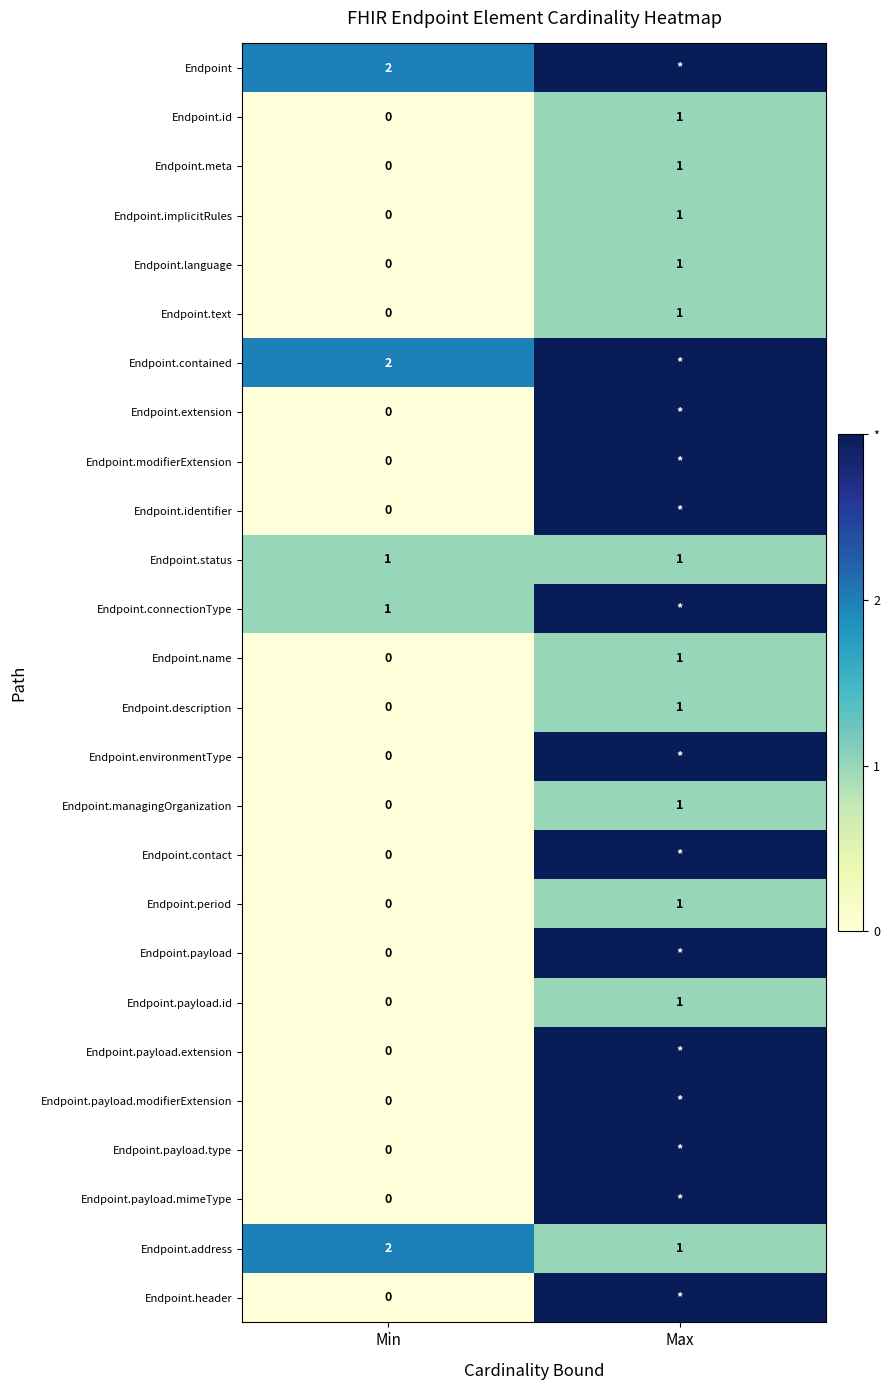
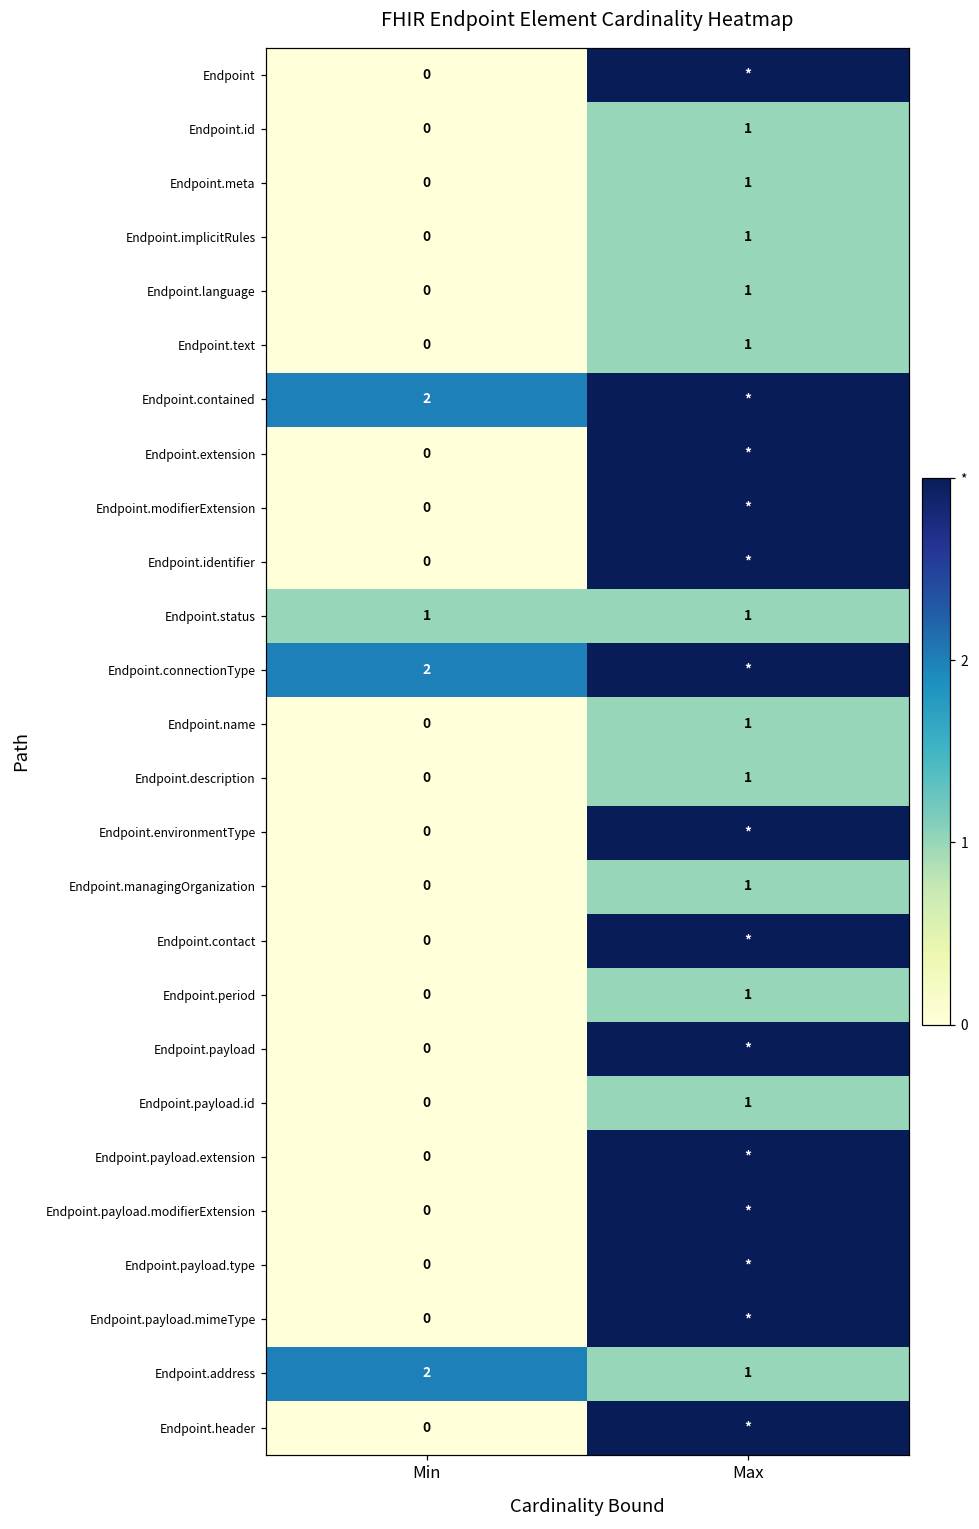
  {
    "Endpoint": {
-     "Min": 2
+     "Min": 0
    },
    "Endpoint.id": {
      "Min": 0,
      "Max": 1
    },
    "Endpoint.meta": {
      "Min": 0,
      "Max": 1
    },
    "Endpoint.implicitRules": {
      "Min": 0,
      "Max": 1
    },
    "Endpoint.language": {
      "Min": 0,
      "Max": 1
    },
    "Endpoint.text": {
      "Min": 0,
      "Max": 1
    },
    "Endpoint.contained": {
      "Min": 2
    },
    "Endpoint.extension": {
      "Min": 0
    },
    "Endpoint.modifierExtension": {
      "Min": 0
    },
    "Endpoint.identifier": {
      "Min": 0
    },
    "Endpoint.status": {
      "Min": 1,
      "Max": 1
    },
    "Endpoint.connectionType": {
-     "Min": 1
+     "Min": 2
    },
    "Endpoint.name": {
      "Min": 0,
      "Max": 1
    },
    "Endpoint.description": {
      "Min": 0,
      "Max": 1
    },
    "Endpoint.environmentType": {
      "Min": 0
    },
    "Endpoint.managingOrganization": {
      "Min": 0,
      "Max": 1
    },
    "Endpoint.contact": {
      "Min": 0
    },
    "Endpoint.period": {
      "Min": 0,
      "Max": 1
    },
    "Endpoint.payload": {
      "Min": 0
    },
    "Endpoint.payload.id": {
      "Min": 0,
      "Max": 1
    },
    "Endpoint.payload.extension": {
      "Min": 0
    },
    "Endpoint.payload.modifierExtension": {
      "Min": 0
    },
    "Endpoint.payload.type": {
      "Min": 0
    },
    "Endpoint.payload.mimeType": {
      "Min": 0
    },
    "Endpoint.address": {
      "Min": 2,
      "Max": 1
    },
    "Endpoint.header": {
      "Min": 0
    }
  }
